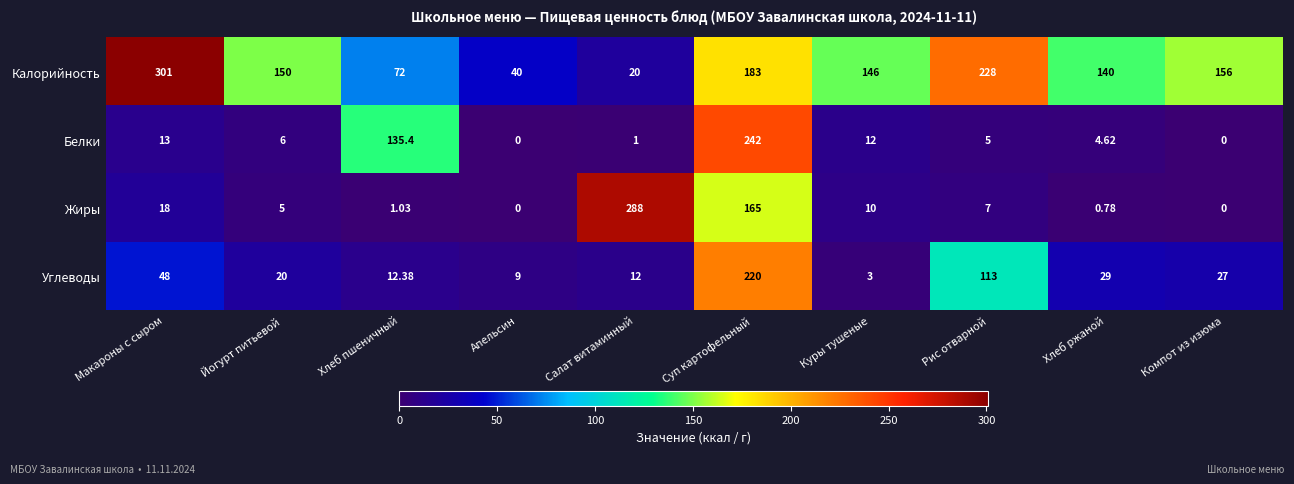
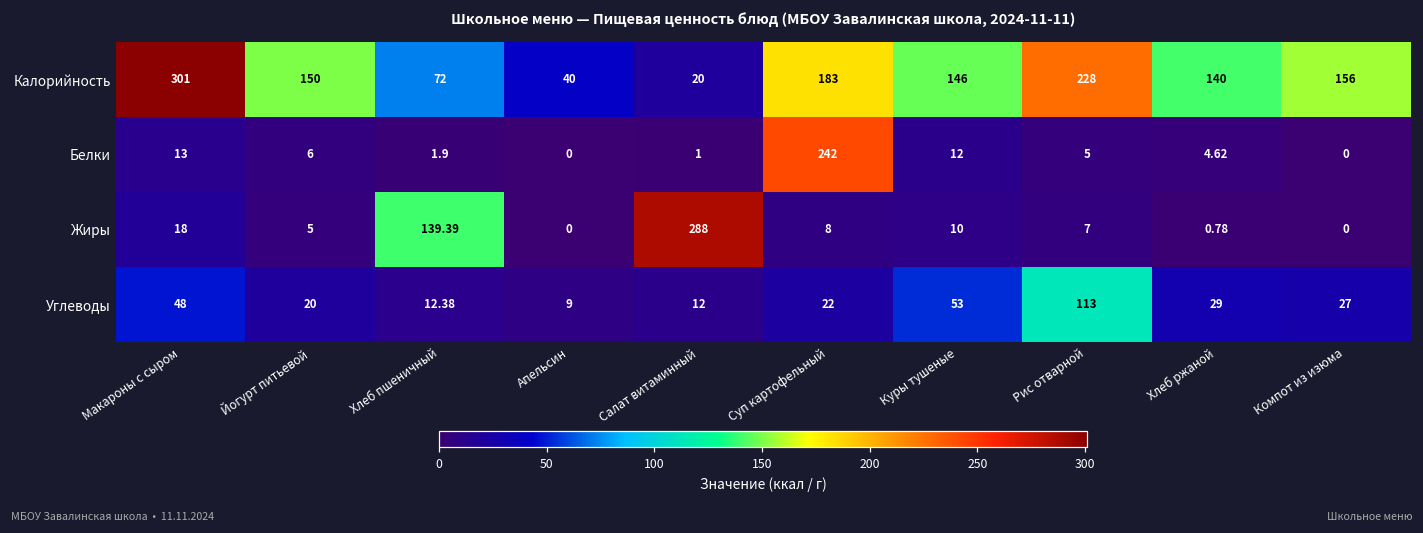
  {
    "Калорийность": {
      "Макароны с сыром": 301,
      "Йогурт питьевой": 150,
      "Хлеб пшеничный": 72,
      "Апельсин": 40,
      "Салат витаминный": 20,
      "Суп картофельный": 183,
      "Куры тушеные": 146,
      "Рис отварной": 228,
      "Хлеб ржаной": 140,
      "Компот из изюма": 156
    },
    "Белки": {
      "Макароны с сыром": 13,
      "Йогурт питьевой": 6,
-     "Хлеб пшеничный": 135.4,
+     "Хлеб пшеничный": 1.9,
      "Апельсин": 0,
      "Салат витаминный": 1,
      "Суп картофельный": 242,
      "Куры тушеные": 12,
      "Рис отварной": 5,
      "Хлеб ржаной": 4.62,
      "Компот из изюма": 0
    },
    "Жиры": {
      "Макароны с сыром": 18,
      "Йогурт питьевой": 5,
-     "Хлеб пшеничный": 1.03,
+     "Хлеб пшеничный": 139.39,
      "Апельсин": 0,
      "Салат витаминный": 288,
-     "Суп картофельный": 165,
+     "Суп картофельный": 8,
      "Куры тушеные": 10,
      "Рис отварной": 7,
      "Хлеб ржаной": 0.78,
      "Компот из изюма": 0
    },
    "Углеводы": {
      "Макароны с сыром": 48,
      "Йогурт питьевой": 20,
      "Хлеб пшеничный": 12.38,
      "Апельсин": 9,
      "Салат витаминный": 12,
-     "Суп картофельный": 220,
-     "Куры тушеные": 3,
+     "Суп картофельный": 22,
+     "Куры тушеные": 53,
      "Рис отварной": 113,
      "Хлеб ржаной": 29,
      "Компот из изюма": 27
    }
  }
